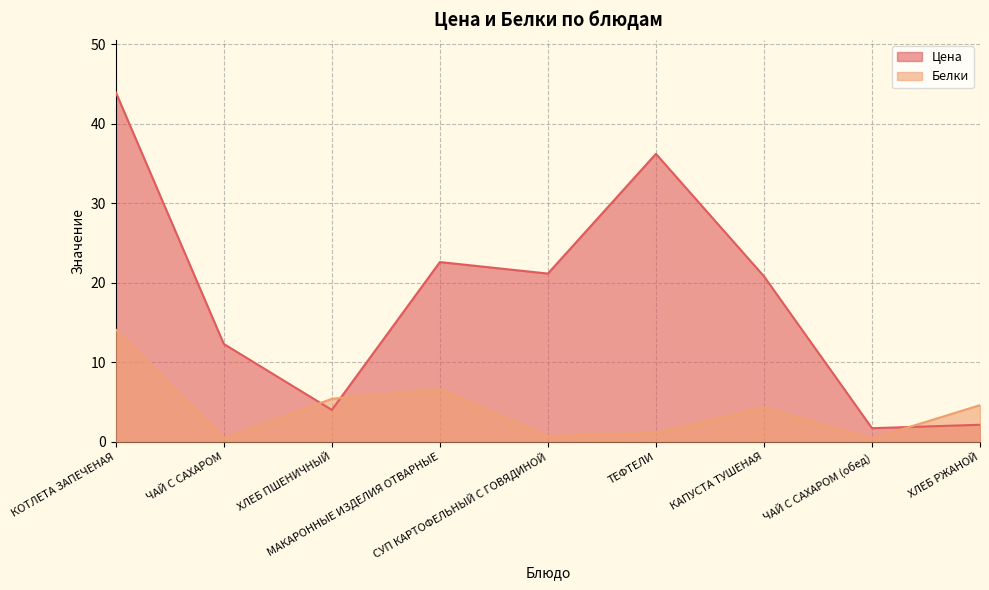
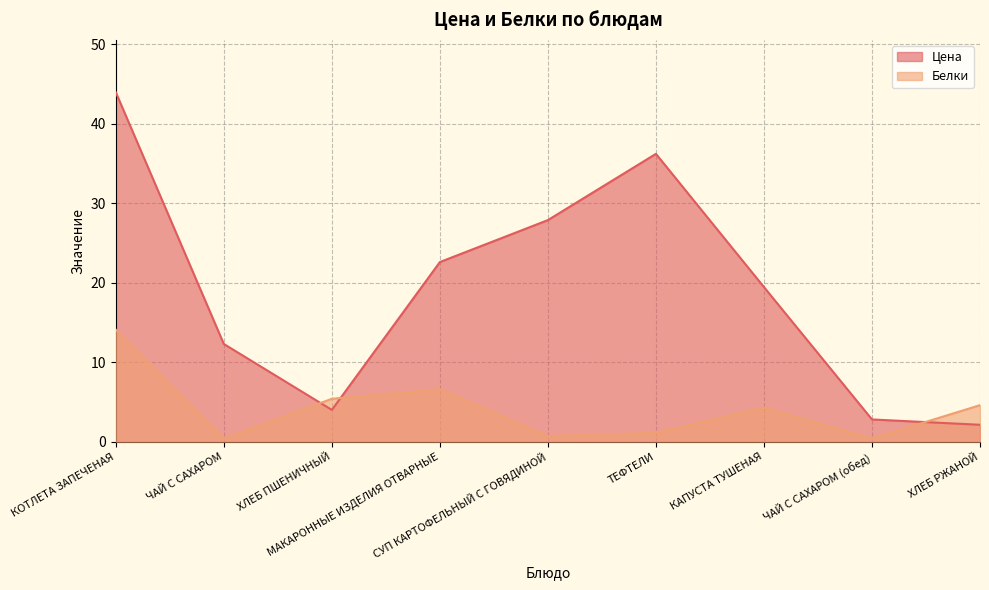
  {
    "Цена": {
      "КОТЛЕТА ЗАПЕЧЕНАЯ": 44,
      "ЧАЙ С САХАРОМ": 12,
      "ХЛЕБ ПШЕНИЧНЫЙ": 4,
      "МАКАРОННЫЕ ИЗДЕЛИЯ ОТВАРНЫЕ": 23,
-     "СУП КАРТОФЕЛЬНЫЙ С ГОВЯДИНОЙ": 21,
+     "СУП КАРТОФЕЛЬНЫЙ С ГОВЯДИНОЙ": 28,
      "ТЕФТЕЛИ": 36,
-     "КАПУСТА ТУШЕНАЯ": 21,
-     "ЧАЙ С САХАРОМ (обед)": 2,
+     "КАПУСТА ТУШЕНАЯ": 19,
+     "ЧАЙ С САХАРОМ (обед)": 3,
      "ХЛЕБ РЖАНОЙ": 2
    },
    "Белки": {
      "КОТЛЕТА ЗАПЕЧЕНАЯ": 14,
      "ЧАЙ С САХАРОМ": 0,
      "ХЛЕБ ПШЕНИЧНЫЙ": 5,
      "МАКАРОННЫЕ ИЗДЕЛИЯ ОТВАРНЫЕ": 7,
      "СУП КАРТОФЕЛЬНЫЙ С ГОВЯДИНОЙ": 1,
      "ТЕФТЕЛИ": 1,
      "КАПУСТА ТУШЕНАЯ": 4,
      "ЧАЙ С САХАРОМ (обед)": 0,
      "ХЛЕБ РЖАНОЙ": 5
    }
  }
